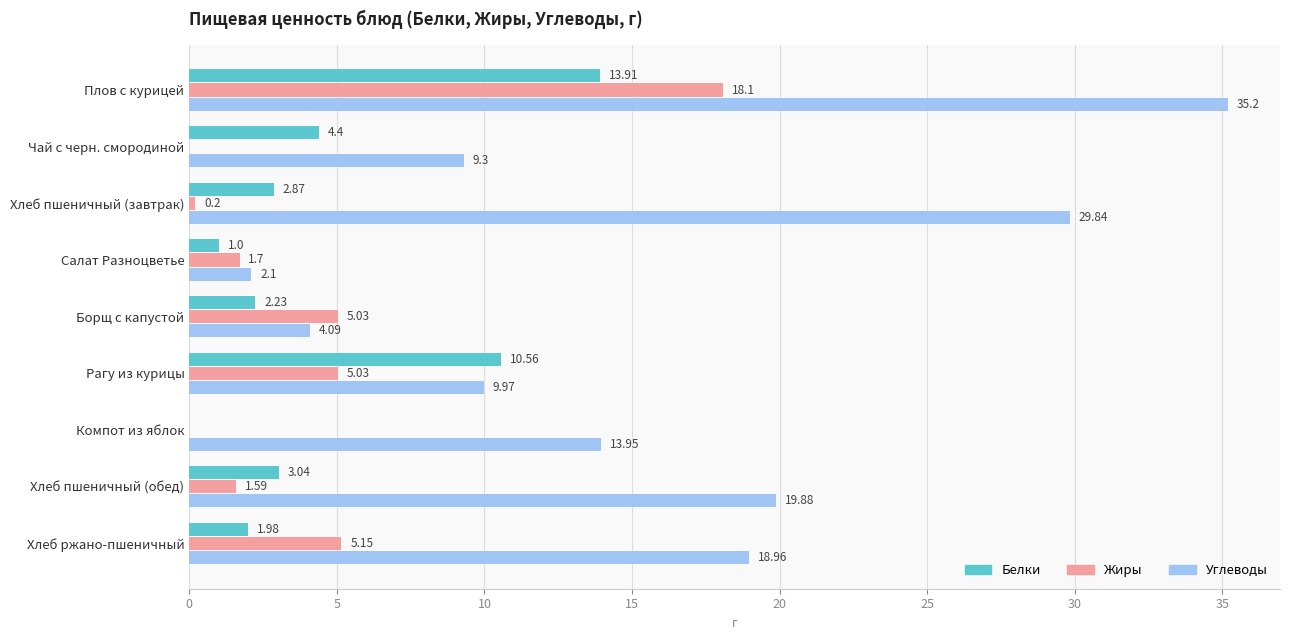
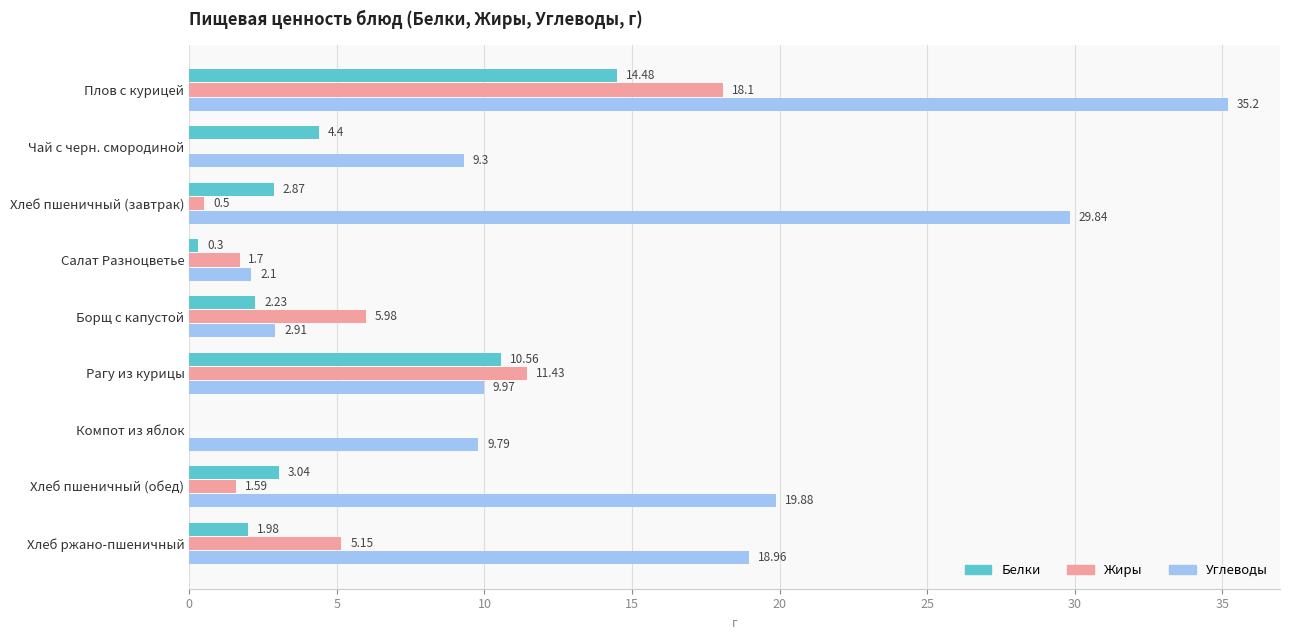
  {
    "Белки": {
-     "Плов с курицей": 13.91,
+     "Плов с курицей": 14.48,
      "Чай с черн. смородиной": 4.4,
      "Хлеб пшеничный (завтрак)": 2.87,
-     "Салат Разноцветье": 1.0,
+     "Салат Разноцветье": 0.3,
      "Борщ с капустой": 2.23,
      "Рагу из курицы": 10.56,
      "Хлеб пшеничный (обед)": 3.04,
      "Хлеб ржано-пшеничный": 1.98
    },
    "Жиры": {
      "Плов с курицей": 18.1,
-     "Хлеб пшеничный (завтрак)": 0.2,
+     "Хлеб пшеничный (завтрак)": 0.5,
      "Салат Разноцветье": 1.7,
-     "Борщ с капустой": 5.03,
-     "Рагу из курицы": 5.03,
+     "Борщ с капустой": 5.98,
+     "Рагу из курицы": 11.43,
      "Хлеб пшеничный (обед)": 1.59,
      "Хлеб ржано-пшеничный": 5.15
    },
    "Углеводы": {
      "Плов с курицей": 35.2,
      "Чай с черн. смородиной": 9.3,
      "Хлеб пшеничный (завтрак)": 29.84,
      "Салат Разноцветье": 2.1,
-     "Борщ с капустой": 4.09,
+     "Борщ с капустой": 2.91,
      "Рагу из курицы": 9.97,
-     "Компот из яблок": 13.95,
+     "Компот из яблок": 9.79,
      "Хлеб пшеничный (обед)": 19.88,
      "Хлеб ржано-пшеничный": 18.96
    }
  }
